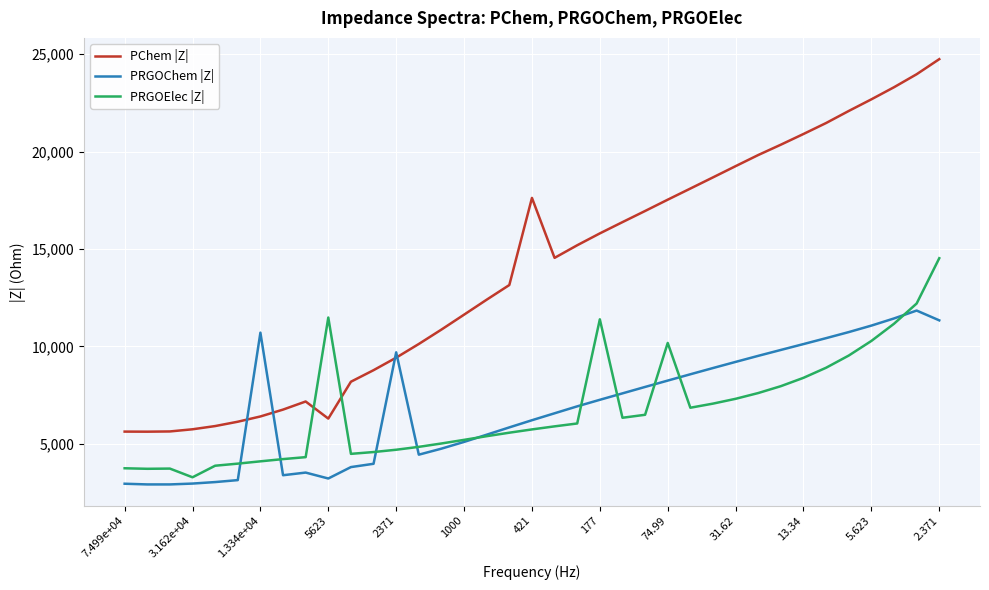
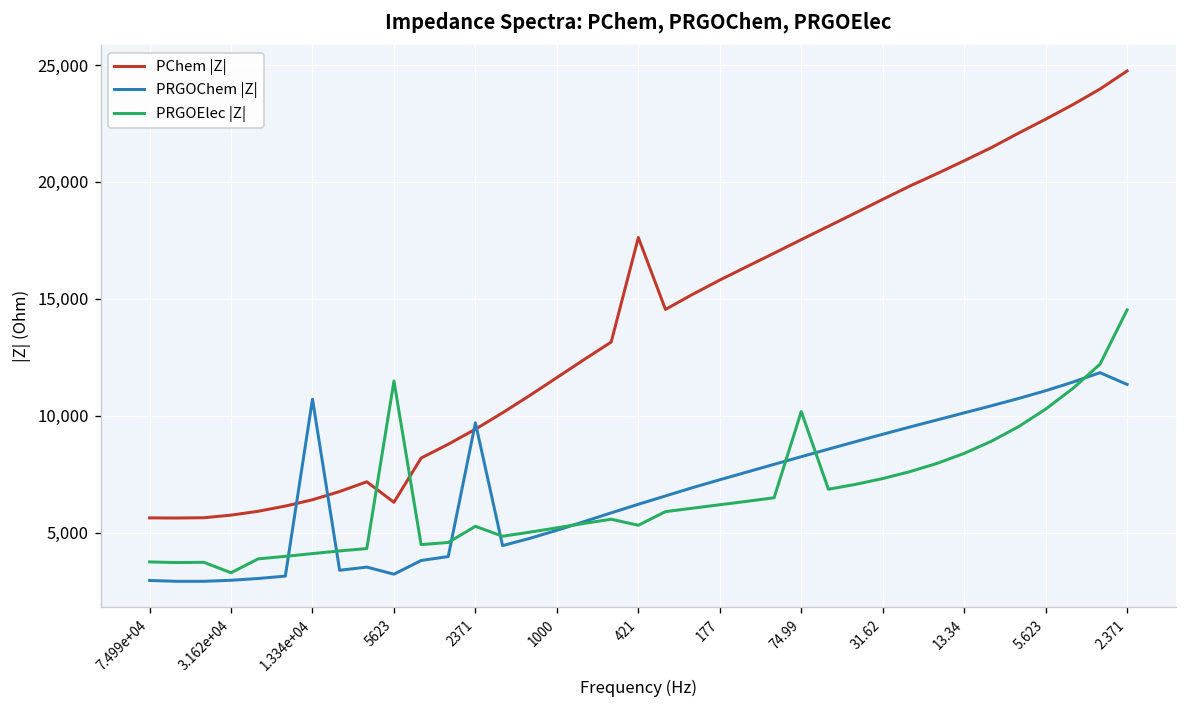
  {
    "PChem |Z|": {
      "7.499e+04": "5,600",
      "3.162e+04": "5,800",
      "1.334e+04": "6,400",
      "5623": "6,300",
      "2371": "9,400",
      "1000": "11,600",
      "421": "17,600",
      "177": "15,800",
      "74.99": "17,500",
      "31.62": "19,300",
      "13.34": "20,900",
      "5.623": "22,700",
      "2.371": "24,700"
    },
    "PRGOChem |Z|": {
      "7.499e+04": "3,000",
      "3.162e+04": "3,000",
      "1.334e+04": "10,700",
      "5623": "3,200",
      "2371": "9,700",
      "421": "6,200",
      "177": "7,300",
      "74.99": "8,200",
      "31.62": "9,200",
      "13.34": "10,100",
      "5.623": "11,100",
      "2.371": "11,300"
    },
    "PRGOElec |Z|": {
      "7.499e+04": "3,700",
      "3.162e+04": "3,300",
      "1.334e+04": "4,100",
      "5623": "11,500",
-     "2371": "4,700",
-     "421": "5,700",
-     "177": "11,400",
+     "2371": "5,300",
+     "421": "5,300",
+     "177": "6,200",
      "74.99": "10,200",
      "31.62": "7,300",
      "13.34": "8,400",
      "5.623": "10,300",
      "2.371": "14,500"
    }
  }
